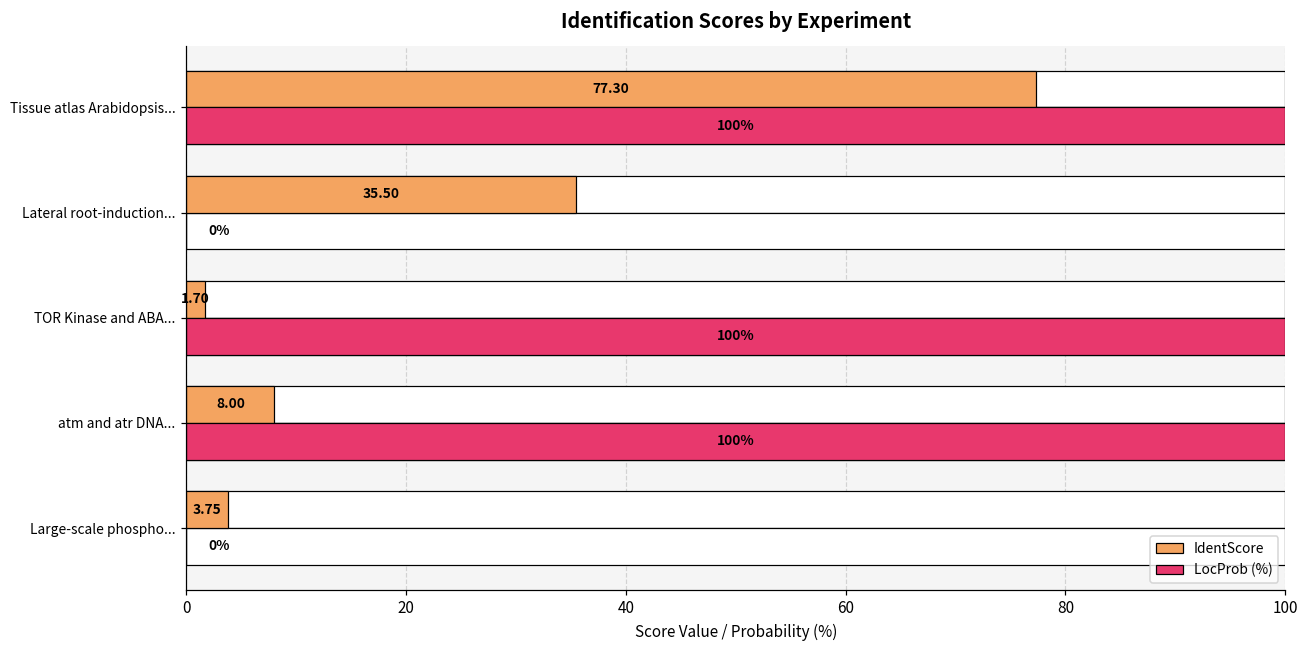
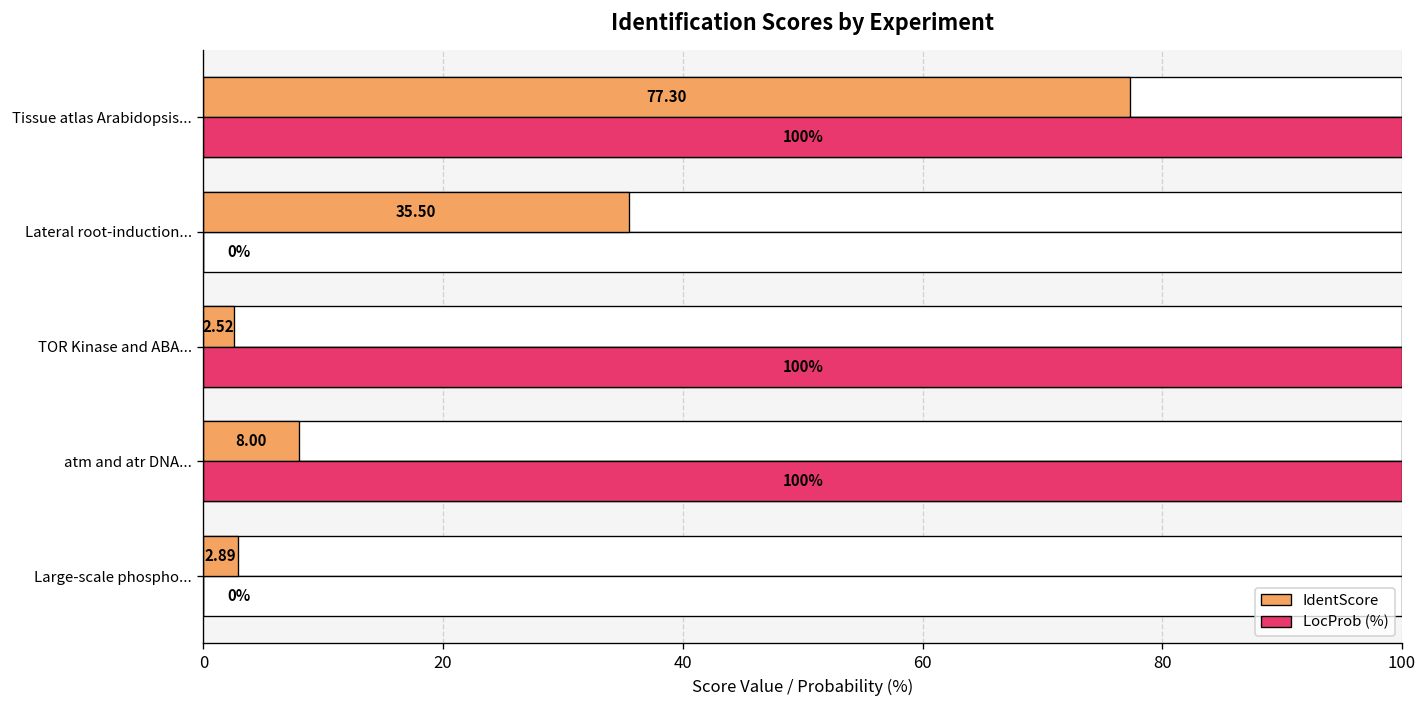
  {
    "IdentScore": {
-     "TOR Kinase and ABA...": "1.70",
-     "Large-scale phospho...": "3.75"
+     "TOR Kinase and ABA...": "2.52",
+     "Large-scale phospho...": "2.89"
    },
    "LocProb (%)": {
      "Tissue atlas Arabidopsis...": "100%",
      "Lateral root-induction...": "0%",
      "TOR Kinase and ABA...": "100%",
      "atm and atr DNA...": "100%",
      "Large-scale phospho...": "0%"
    }
  }
